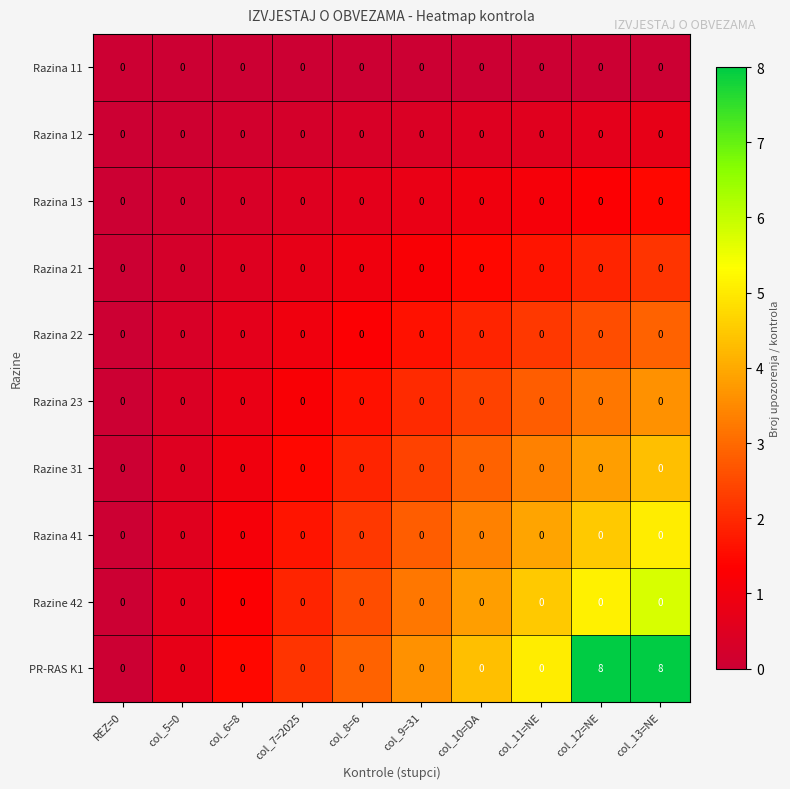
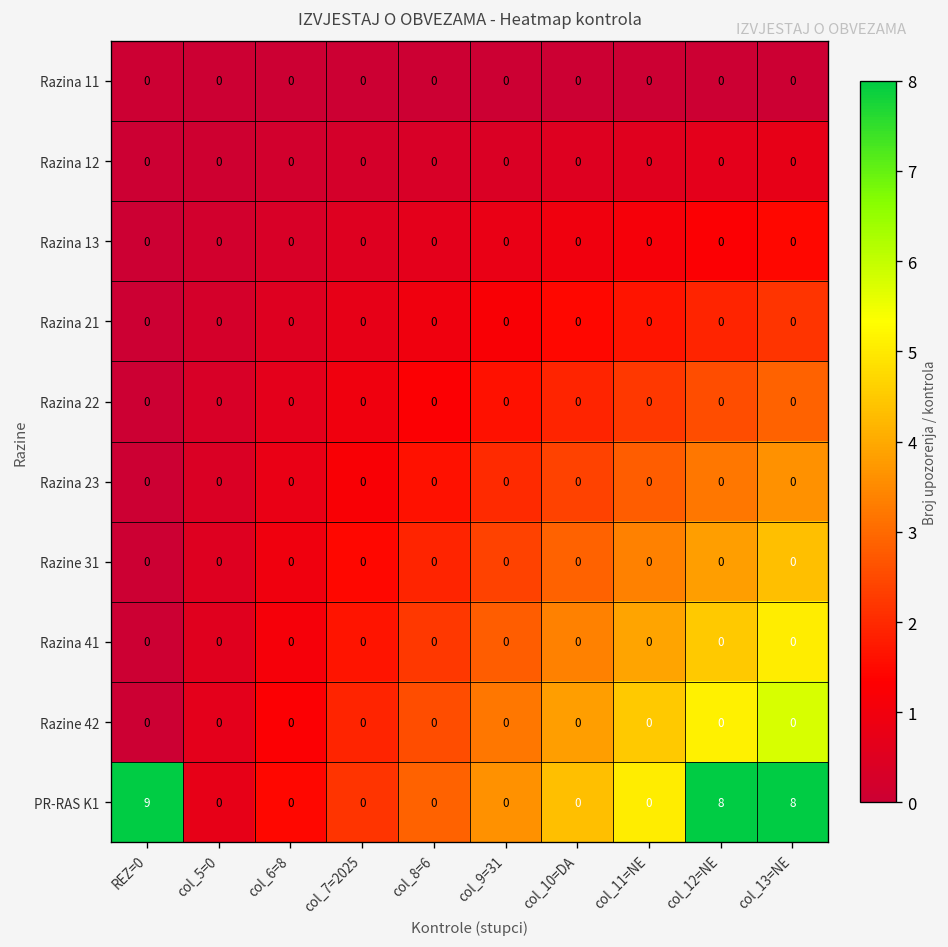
  {
    "Razina 11": {
      "REZ=0": 0,
      "col_5=0": 0,
      "col_6=8": 0,
      "col_7=2025": 0,
      "col_8=6": 0,
      "col_9=31": 0,
      "col_10=DA": 0,
      "col_11=NE": 0,
      "col_12=NE": 0,
      "col_13=NE": 0
    },
    "Razina 12": {
      "REZ=0": 0,
      "col_5=0": 0,
      "col_6=8": 0,
      "col_7=2025": 0,
      "col_8=6": 0,
      "col_9=31": 0,
      "col_10=DA": 0,
      "col_11=NE": 0,
      "col_12=NE": 0,
      "col_13=NE": 0
    },
    "Razina 13": {
      "REZ=0": 0,
      "col_5=0": 0,
      "col_6=8": 0,
      "col_7=2025": 0,
      "col_8=6": 0,
      "col_9=31": 0,
      "col_10=DA": 0,
      "col_11=NE": 0,
      "col_12=NE": 0,
      "col_13=NE": 0
    },
    "Razina 21": {
      "REZ=0": 0,
      "col_5=0": 0,
      "col_6=8": 0,
      "col_7=2025": 0,
      "col_8=6": 0,
      "col_9=31": 0,
      "col_10=DA": 0,
      "col_11=NE": 0,
      "col_12=NE": 0,
      "col_13=NE": 0
    },
    "Razina 22": {
      "REZ=0": 0,
      "col_5=0": 0,
      "col_6=8": 0,
      "col_7=2025": 0,
      "col_8=6": 0,
      "col_9=31": 0,
      "col_10=DA": 0,
      "col_11=NE": 0,
      "col_12=NE": 0,
      "col_13=NE": 0
    },
    "Razina 23": {
      "REZ=0": 0,
      "col_5=0": 0,
      "col_6=8": 0,
      "col_7=2025": 0,
      "col_8=6": 0,
      "col_9=31": 0,
      "col_10=DA": 0,
      "col_11=NE": 0,
      "col_12=NE": 0,
      "col_13=NE": 0
    },
    "Razine 31": {
      "REZ=0": 0,
      "col_5=0": 0,
      "col_6=8": 0,
      "col_7=2025": 0,
      "col_8=6": 0,
      "col_9=31": 0,
      "col_10=DA": 0,
      "col_11=NE": 0,
      "col_12=NE": 0,
      "col_13=NE": 0
    },
    "Razina 41": {
      "REZ=0": 0,
      "col_5=0": 0,
      "col_6=8": 0,
      "col_7=2025": 0,
      "col_8=6": 0,
      "col_9=31": 0,
      "col_10=DA": 0,
      "col_11=NE": 0,
      "col_12=NE": 0,
      "col_13=NE": 0
    },
    "Razine 42": {
      "REZ=0": 0,
      "col_5=0": 0,
      "col_6=8": 0,
      "col_7=2025": 0,
      "col_8=6": 0,
      "col_9=31": 0,
      "col_10=DA": 0,
      "col_11=NE": 0,
      "col_12=NE": 0,
      "col_13=NE": 0
    },
    "PR-RAS K1": {
-     "REZ=0": 0,
+     "REZ=0": 9,
      "col_5=0": 0,
      "col_6=8": 0,
      "col_7=2025": 0,
      "col_8=6": 0,
      "col_9=31": 0,
      "col_10=DA": 0,
      "col_11=NE": 0,
      "col_12=NE": 8,
      "col_13=NE": 8
    }
  }
